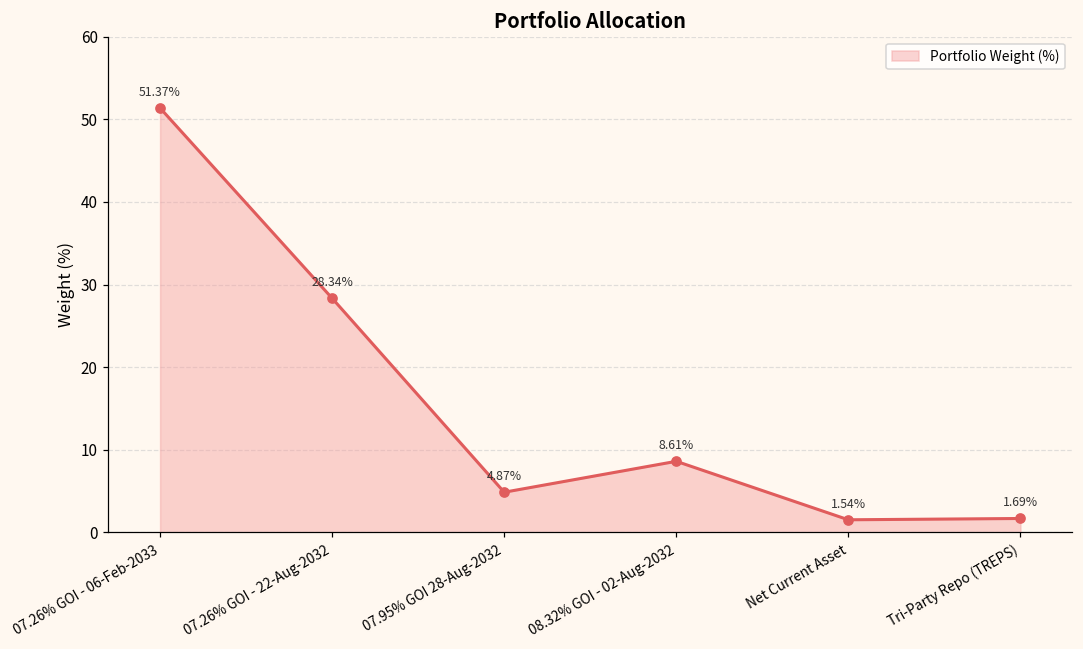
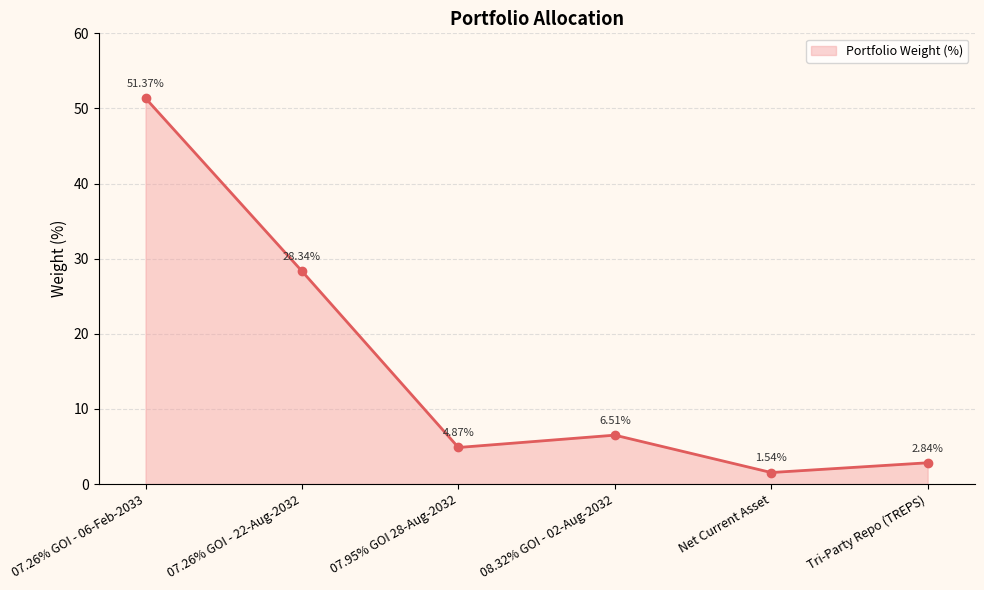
  {
    "07.26% GOI - 06-Feb-2033": "51.37%",
    "07.26% GOI - 22-Aug-2032": "28.34%",
    "07.95% GOI 28-Aug-2032": "4.87%",
-   "08.32% GOI - 02-Aug-2032": "8.61%",
+   "08.32% GOI - 02-Aug-2032": "6.51%",
    "Net Current Asset": "1.54%",
-   "Tri-Party Repo (TREPS)": "1.69%"
+   "Tri-Party Repo (TREPS)": "2.84%"
  }
